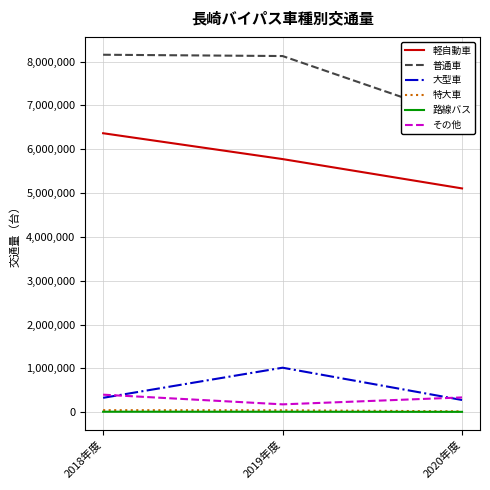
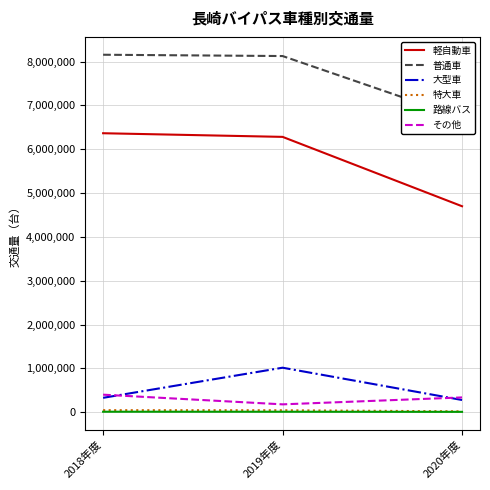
  {
    "軽自動車": {
      "2018年度": "6,400,000",
-     "2019年度": "5,800,000",
-     "2020年度": "5,100,000"
+     "2019年度": "6,300,000",
+     "2020年度": "4,700,000"
    },
    "普通車": {
      "2018年度": "8,200,000",
      "2019年度": "8,100,000"
    },
    "大型車": {
      "2018年度": "300,000",
      "2019年度": "1,000,000",
      "2020年度": "300,000"
    },
    "その他": {
      "2018年度": "400,000",
      "2019年度": "200,000",
      "2020年度": "300,000"
    }
  }
